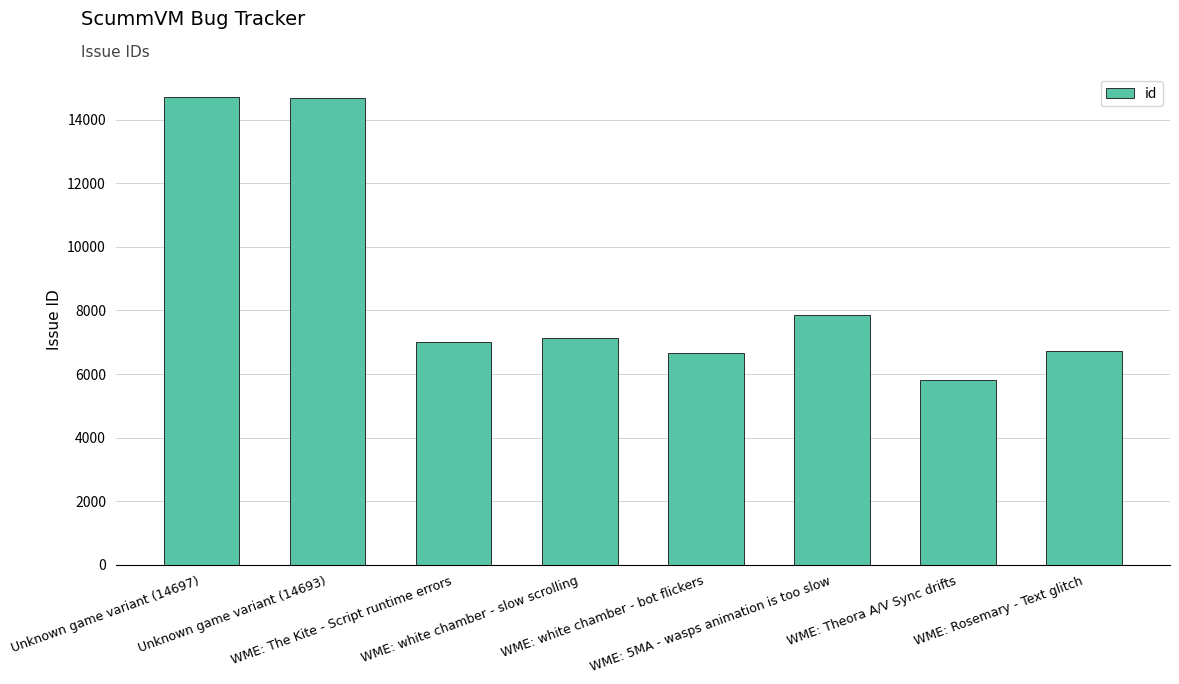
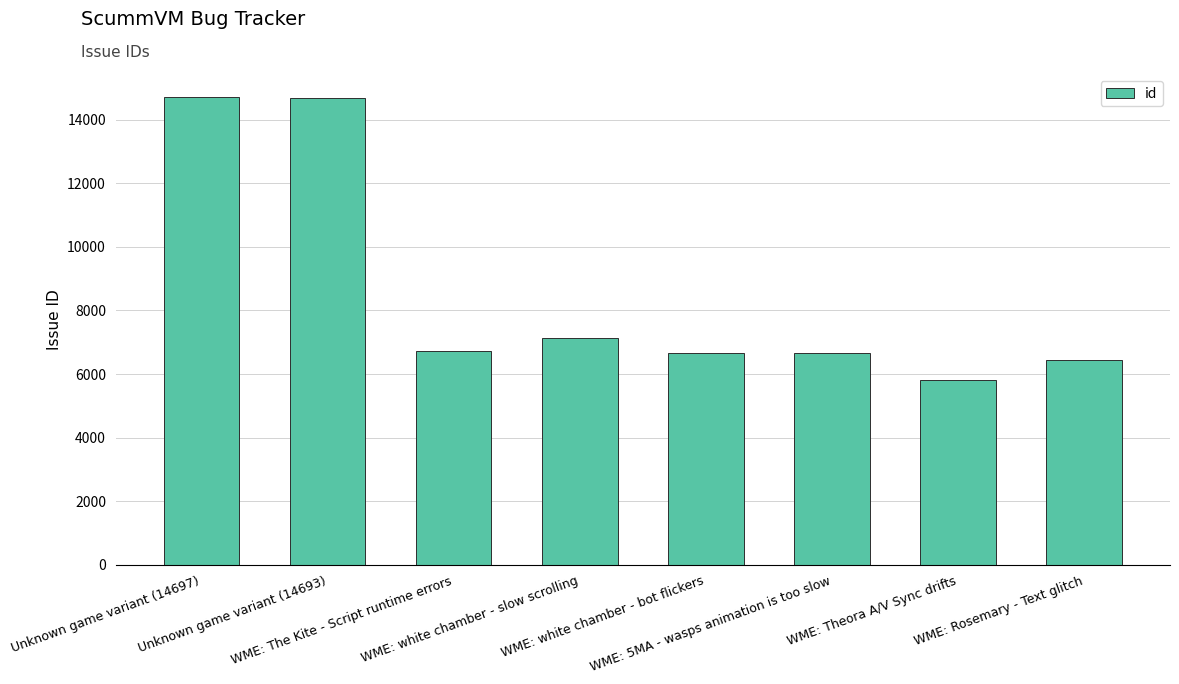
  {
    "Unknown game variant (14697)": 14700,
    "Unknown game variant (14693)": 14700,
-   "WME: The Kite - Script runtime errors": 7000,
+   "WME: The Kite - Script runtime errors": 6700,
    "WME: white chamber - slow scrolling": 7100,
    "WME: white chamber - bot flickers": 6700,
-   "WME: 5MA - wasps animation is too slow": 7900,
+   "WME: 5MA - wasps animation is too slow": 6600,
    "WME: Theora A/V Sync drifts": 5800,
-   "WME: Rosemary - Text glitch": 6700
+   "WME: Rosemary - Text glitch": 6500
  }
